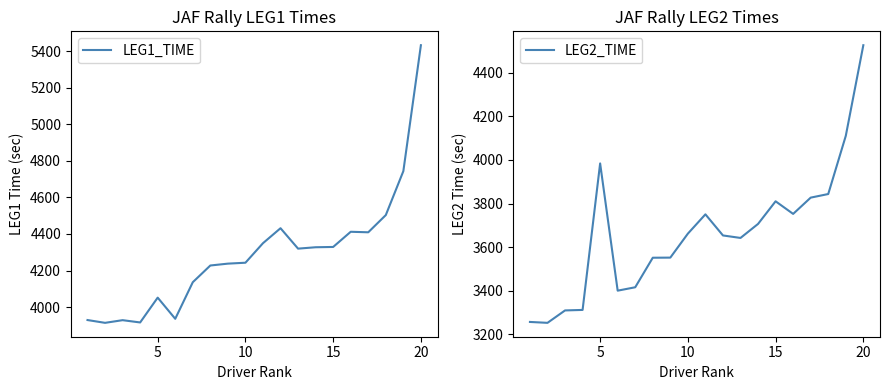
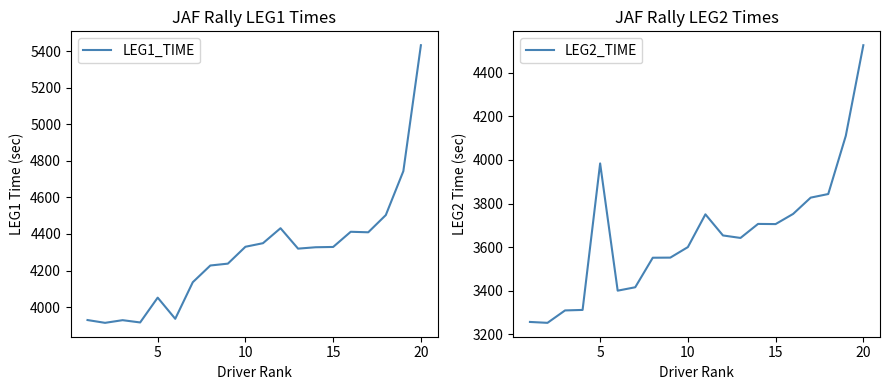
  {
    "JAF Rally LEG1 Times": {
      "5": 4050,
-     "10": 4240,
+     "10": 4330,
      "15": 4330,
      "20": 5430
    },
    "JAF Rally LEG2 Times": {
      "5": 3980,
-     "10": 3660,
-     "15": 3810,
+     "10": 3600,
+     "15": 3710,
      "20": 4530
    }
  }
